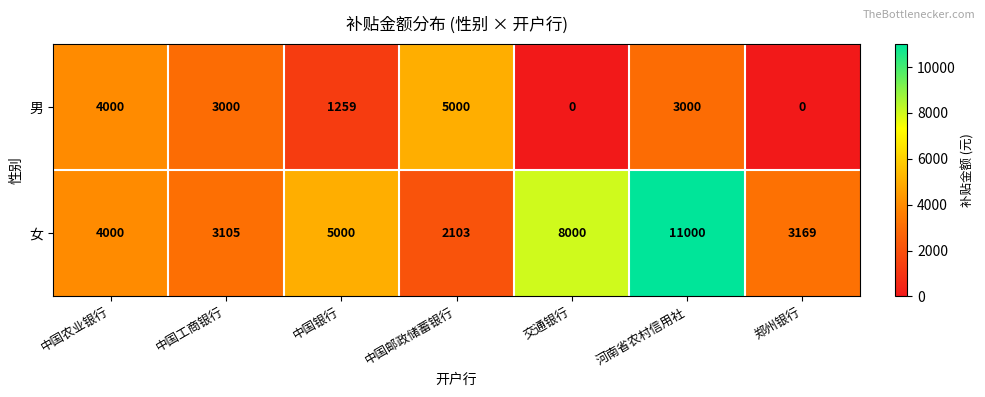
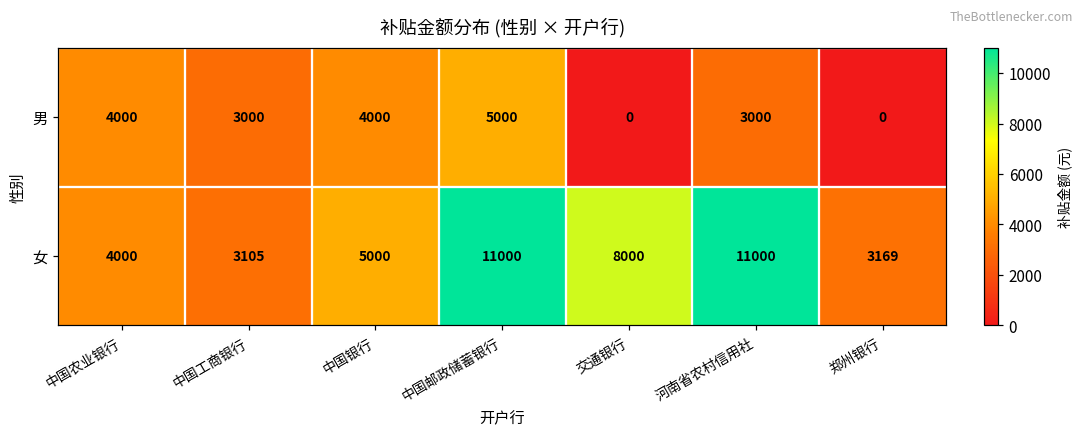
  {
    "男": {
      "中国农业银行": 4000,
      "中国工商银行": 3000,
-     "中国银行": 1259,
+     "中国银行": 4000,
      "中国邮政储蓄银行": 5000,
      "交通银行": 0,
      "河南省农村信用社": 3000,
      "郑州银行": 0
    },
    "女": {
      "中国农业银行": 4000,
      "中国工商银行": 3105,
      "中国银行": 5000,
-     "中国邮政储蓄银行": 2103,
+     "中国邮政储蓄银行": 11000,
      "交通银行": 8000,
      "河南省农村信用社": 11000,
      "郑州银行": 3169
    }
  }
